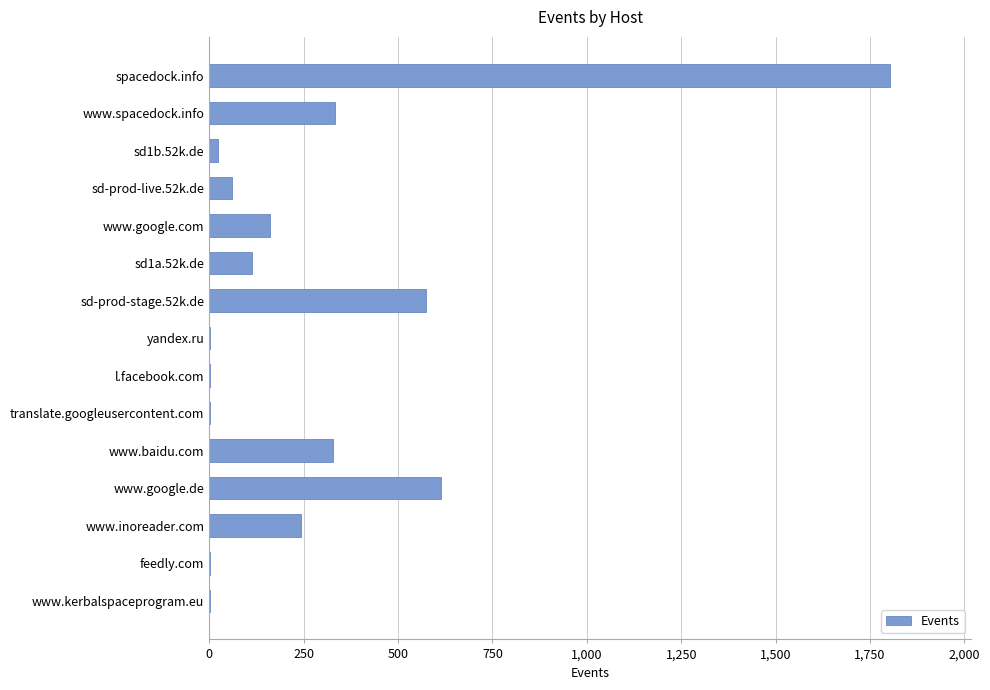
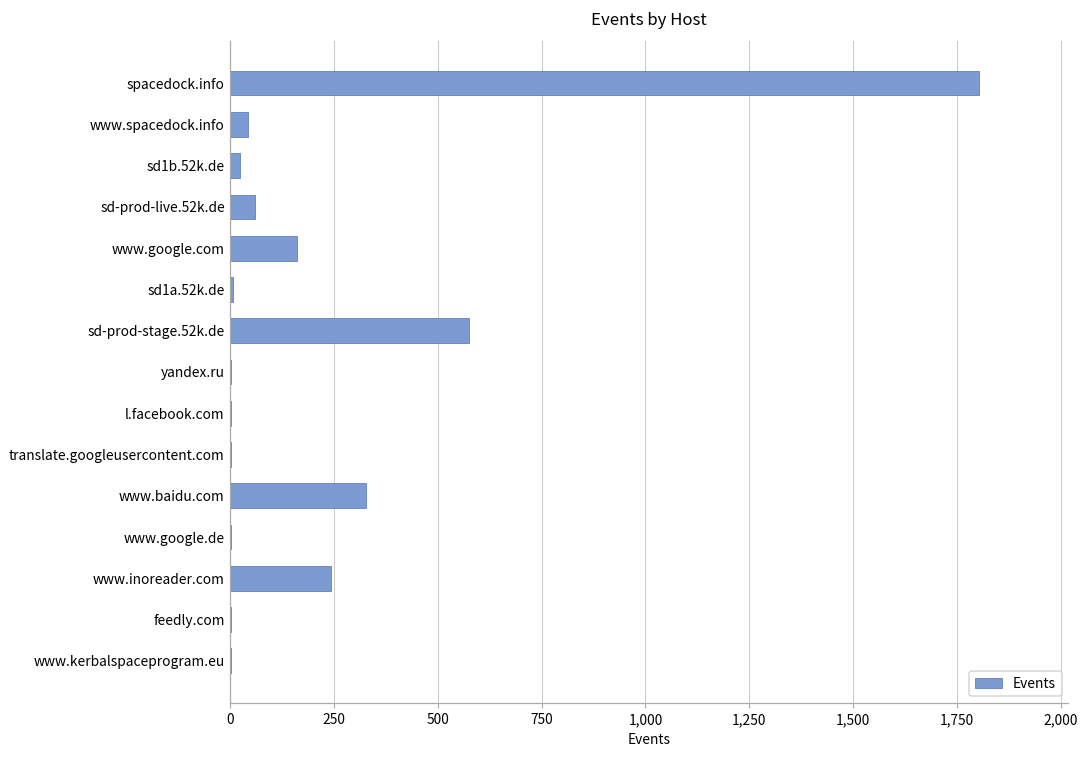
  {
    "spacedock.info": "1,800",
-   "www.spacedock.info": "330",
+   "www.spacedock.info": "40",
    "sd1b.52k.de": "20",
    "sd-prod-live.52k.de": "60",
    "www.google.com": "160",
-   "sd1a.52k.de": "110",
+   "sd1a.52k.de": "10",
    "sd-prod-stage.52k.de": "570",
    "www.baidu.com": "330",
-   "www.google.de": "610",
+   "www.google.de": "0",
    "www.inoreader.com": "240"
  }
